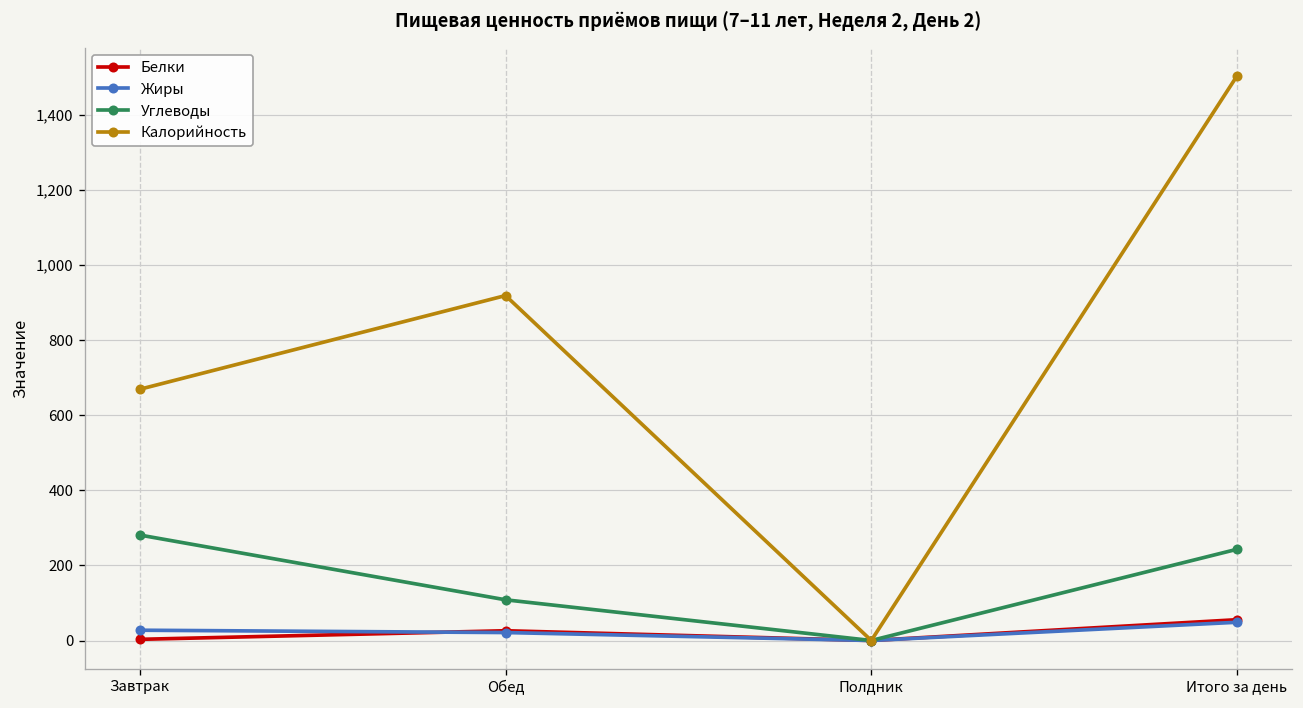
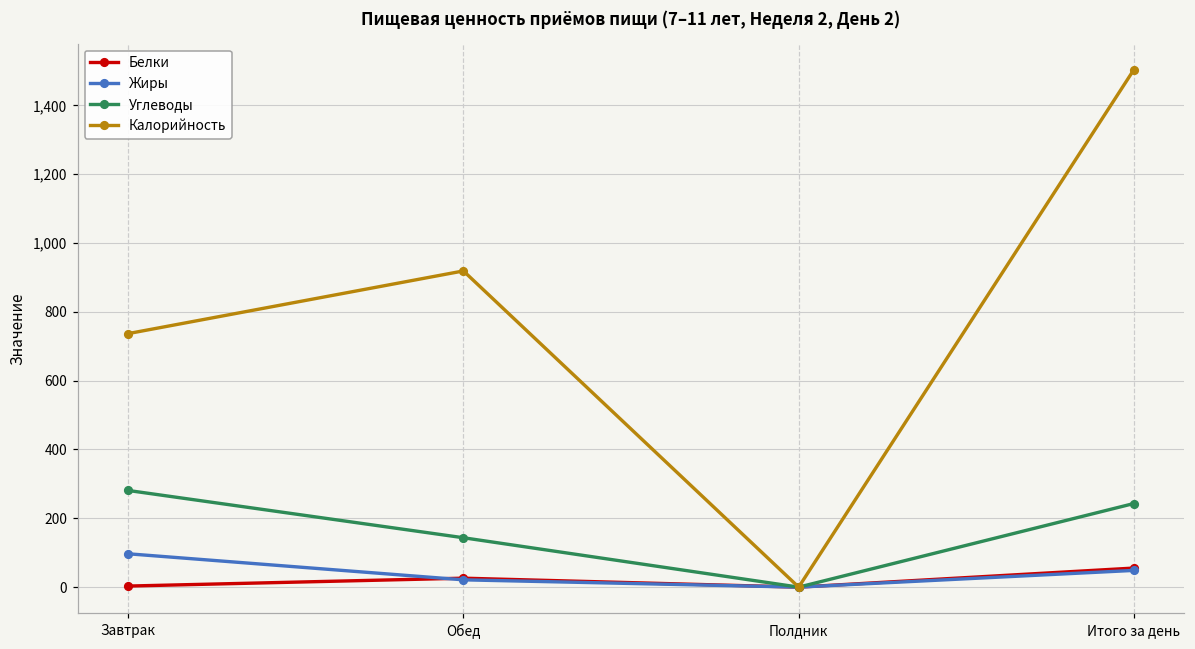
  {
    "Белки": {
      "Завтрак": "0"
    },
    "Жиры": {
-     "Завтрак": "30"
+     "Завтрак": "100"
    },
    "Углеводы": {
      "Завтрак": "280",
-     "Обед": "110",
+     "Обед": "140",
      "Итого за день": "240"
    },
    "Калорийность": {
-     "Завтрак": "670",
+     "Завтрак": "740",
      "Обед": "920",
      "Итого за день": "1,500"
    }
  }
